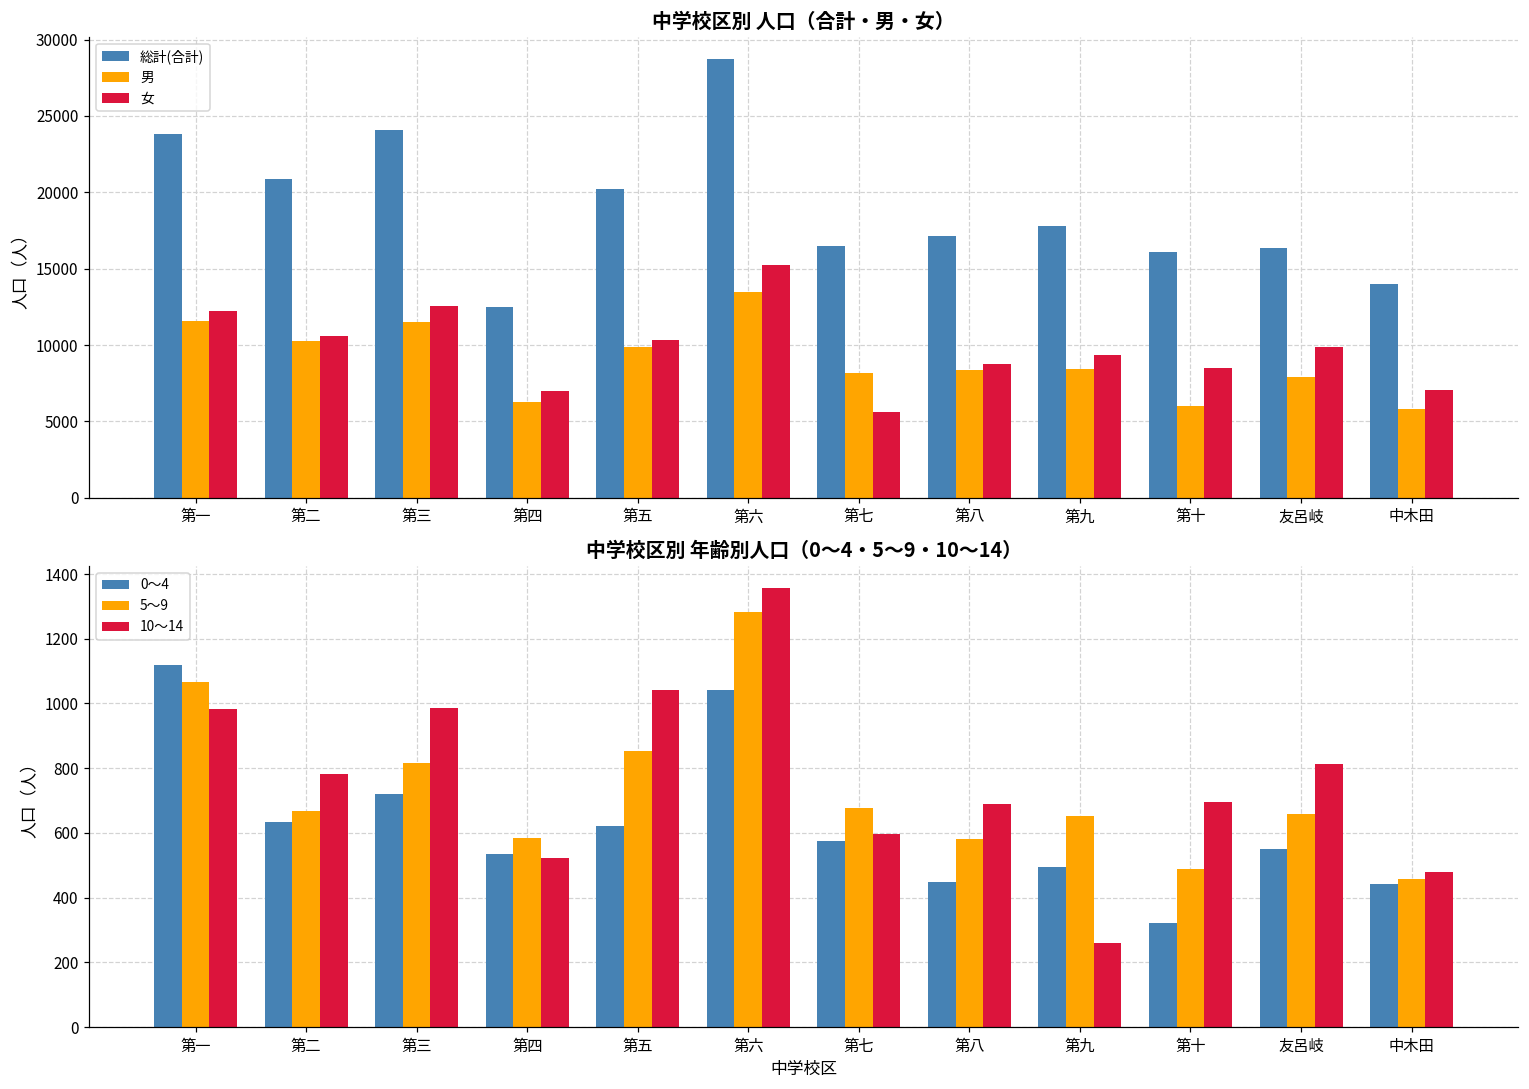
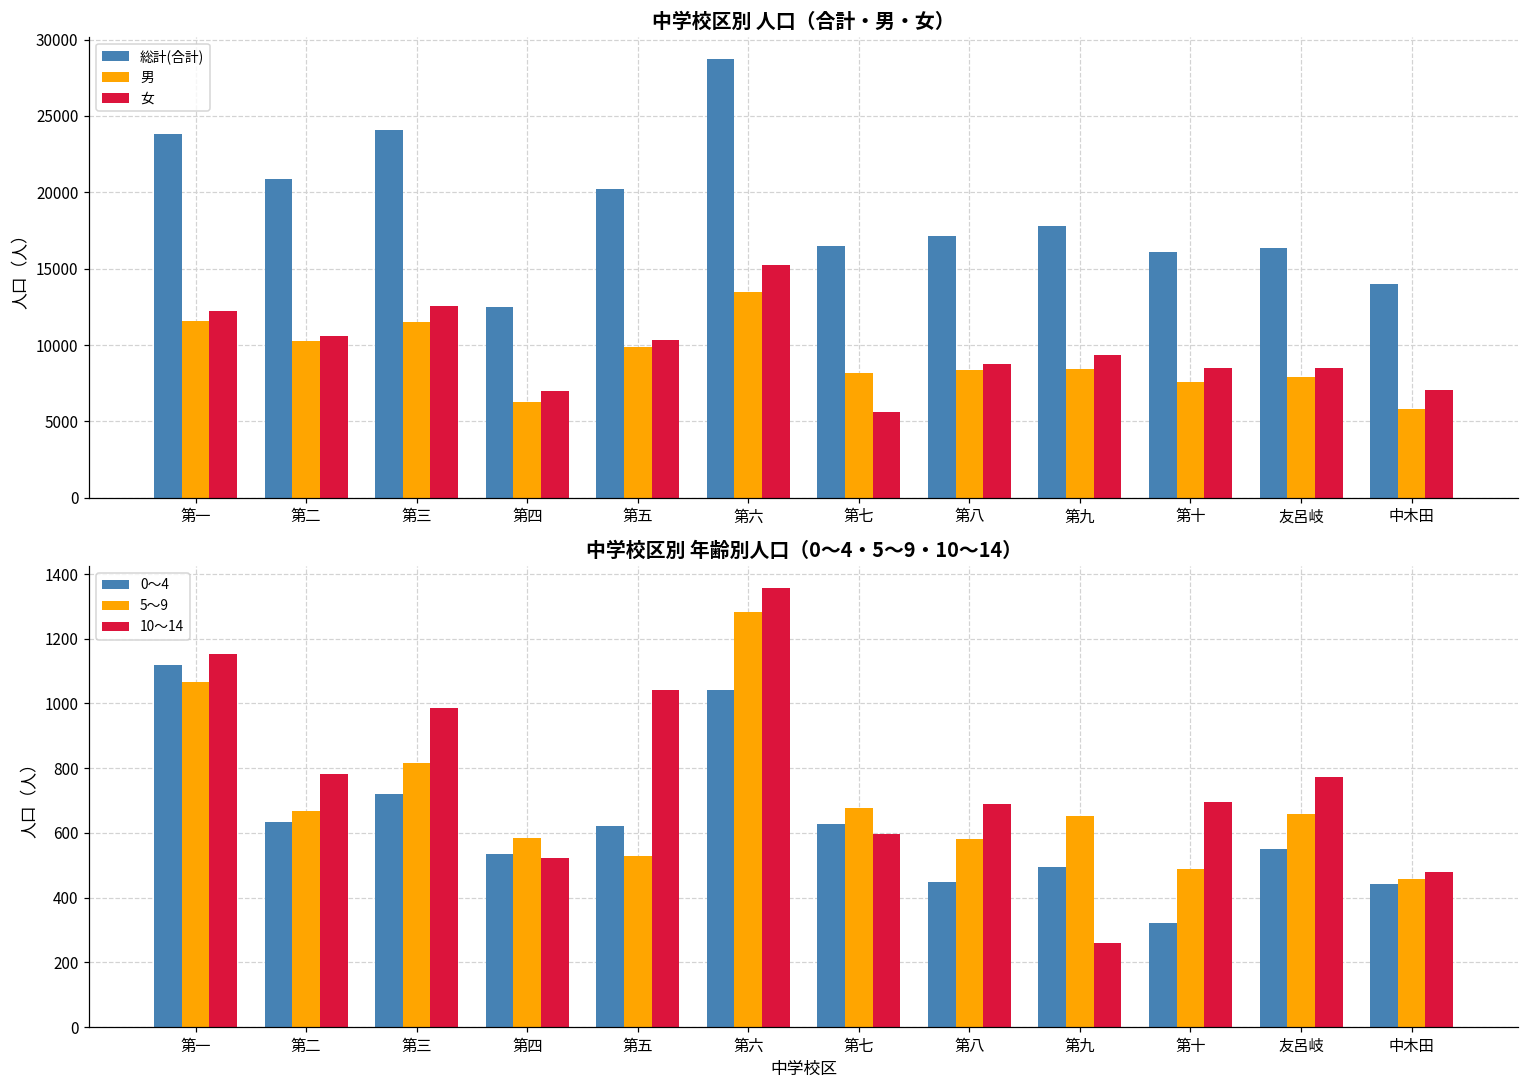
  {
    "中学校区別 人口（合計・男・女）": {
      "総計(合計)": {
        "第一": 23800,
        "第二": 20800,
        "第三": 24100,
        "第四": 12500,
        "第五": 20200,
        "第六": 28800,
        "第七": 16500,
        "第八": 17100,
        "第九": 17800,
        "第十": 16100,
        "友呂岐": 16400,
        "中木田": 14000
      },
      "男": {
        "第一": 11600,
        "第二": 10300,
        "第三": 11500,
        "第四": 6300,
        "第五": 9900,
        "第六": 13500,
        "第七": 8200,
        "第八": 8400,
        "第九": 8400,
-       "第十": 6000,
+       "第十": 7600,
        "友呂岐": 7900,
        "中木田": 5800
      },
      "女": {
        "第一": 12200,
        "第二": 10600,
        "第三": 12600,
        "第四": 7000,
        "第五": 10300,
        "第六": 15300,
        "第七": 5600,
        "第八": 8800,
        "第九": 9300,
        "第十": 8500,
-       "友呂岐": 9900,
+       "友呂岐": 8500,
        "中木田": 7100
      }
    },
    "中学校区別 年齢別人口（0～4・5～9・10～14）": {
      "0～4": {
        "第一": 1120,
        "第二": 630,
        "第三": 720,
        "第四": 540,
        "第五": 620,
        "第六": 1040,
-       "第七": 570,
+       "第七": 630,
        "第八": 450,
        "第九": 500,
        "第十": 320,
        "友呂岐": 550,
        "中木田": 440
      },
      "5～9": {
        "第一": 1070,
        "第二": 670,
        "第三": 820,
        "第四": 590,
-       "第五": 850,
+       "第五": 530,
        "第六": 1280,
        "第七": 680,
        "第八": 580,
        "第九": 650,
        "第十": 490,
        "友呂岐": 660,
        "中木田": 460
      },
      "10～14": {
-       "第一": 980,
+       "第一": 1150,
        "第二": 780,
        "第三": 990,
        "第四": 520,
        "第五": 1040,
        "第六": 1360,
        "第七": 600,
        "第八": 690,
        "第九": 260,
        "第十": 700,
-       "友呂岐": 810,
+       "友呂岐": 770,
        "中木田": 480
      }
    }
  }
